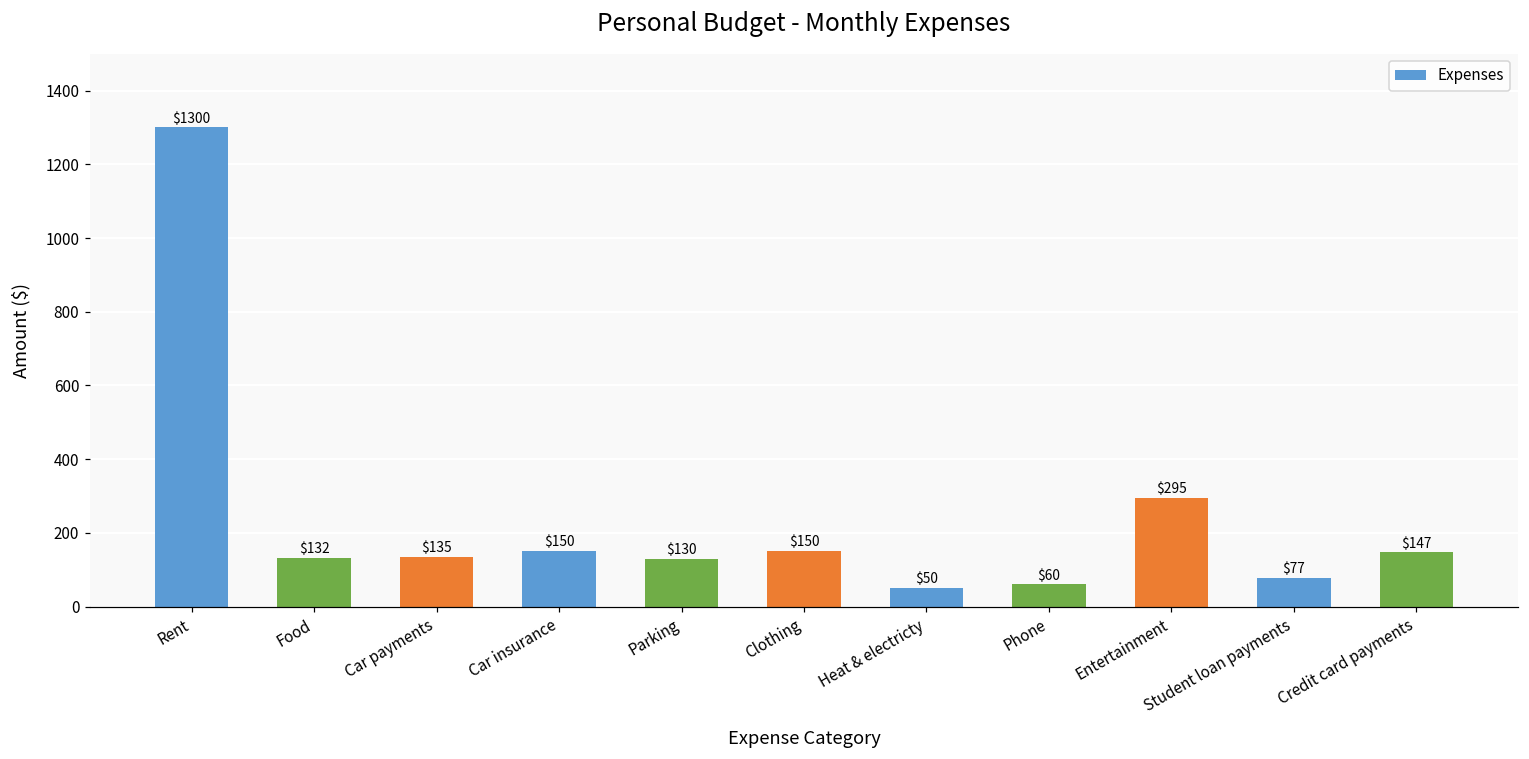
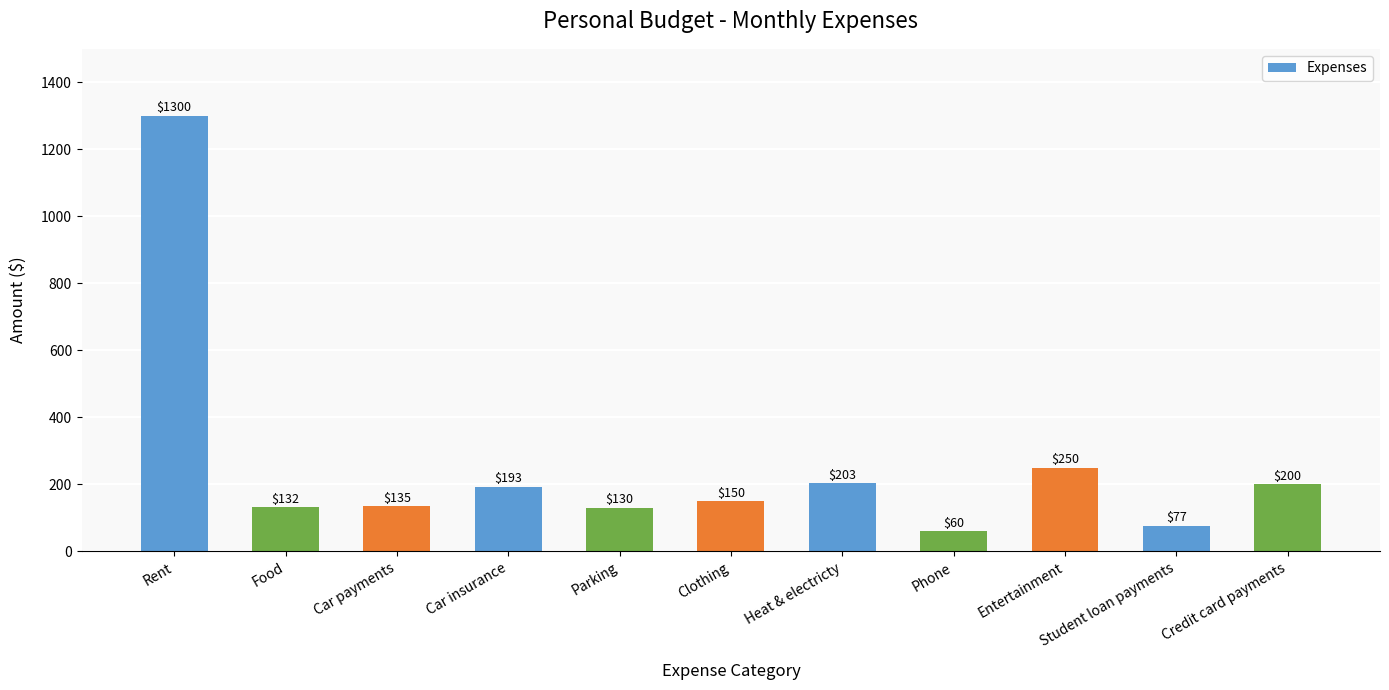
  {
    "Rent": "$1300",
    "Food": "$132",
    "Car payments": "$135",
-   "Car insurance": "$150",
+   "Car insurance": "$193",
    "Parking": "$130",
    "Clothing": "$150",
-   "Heat & electricty": "$50",
+   "Heat & electricty": "$203",
    "Phone": "$60",
-   "Entertainment": "$295",
+   "Entertainment": "$250",
    "Student loan payments": "$77",
-   "Credit card payments": "$147"
+   "Credit card payments": "$200"
  }
